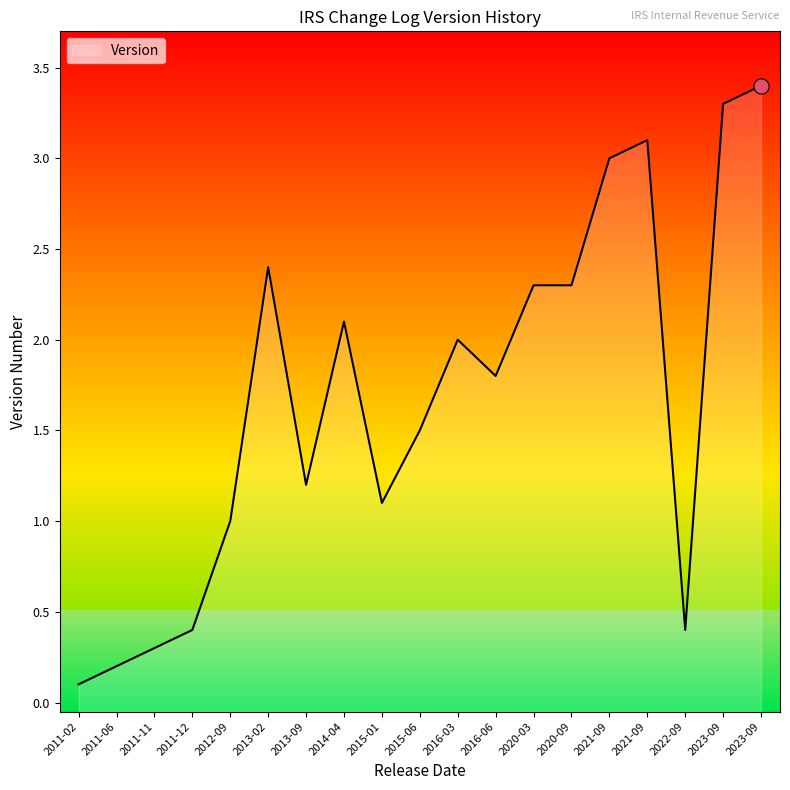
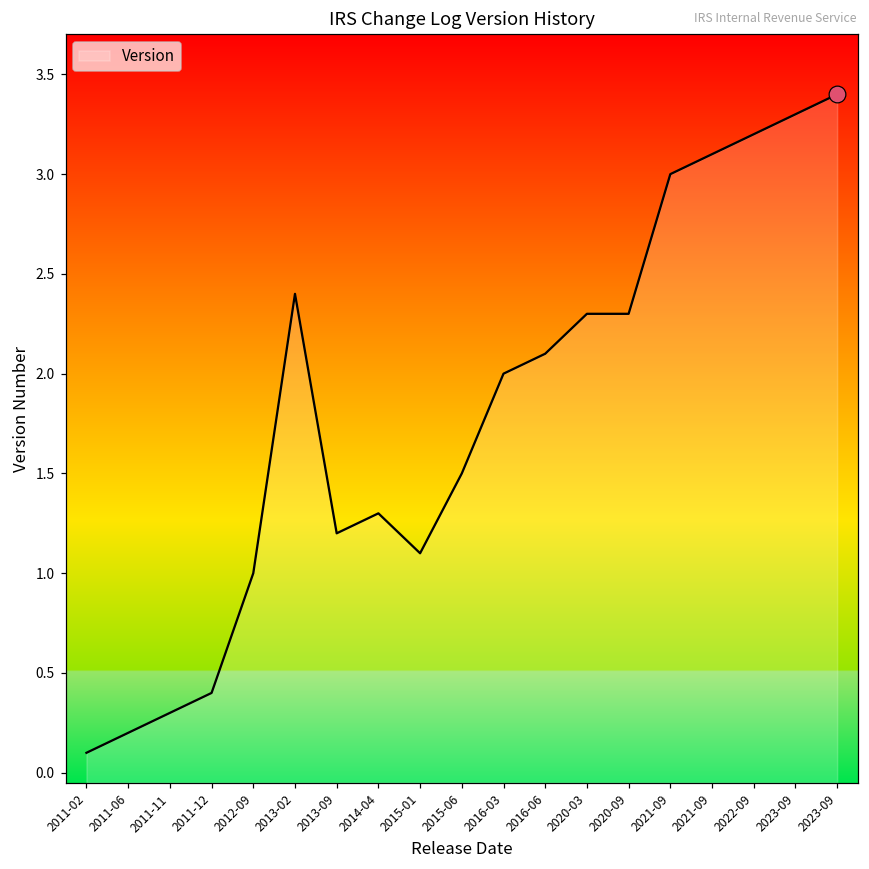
  {
    "Version": {
      "2011-02": 0.1,
      "2011-06": 0.2,
      "2011-11": 0.3,
      "2011-12": 0.4,
      "2012-09": 1.0,
      "2013-02": 2.4,
      "2013-09": 1.2,
-     "2014-04": 2.1,
+     "2014-04": 1.3,
      "2015-01": 1.1,
      "2015-06": 1.5,
      "2016-03": 2.0,
-     "2016-06": 1.8,
+     "2016-06": 2.1,
      "2020-03": 2.3,
      "2020-09": 2.3,
-     "2022-09": 0.4
+     "2022-09": 3.2
    }
  }
